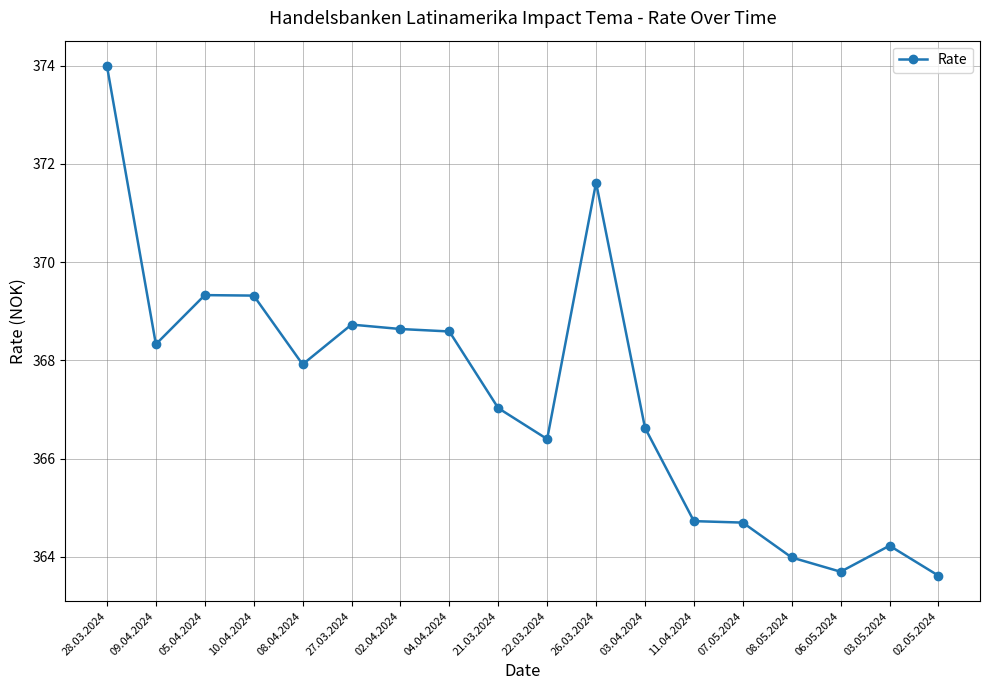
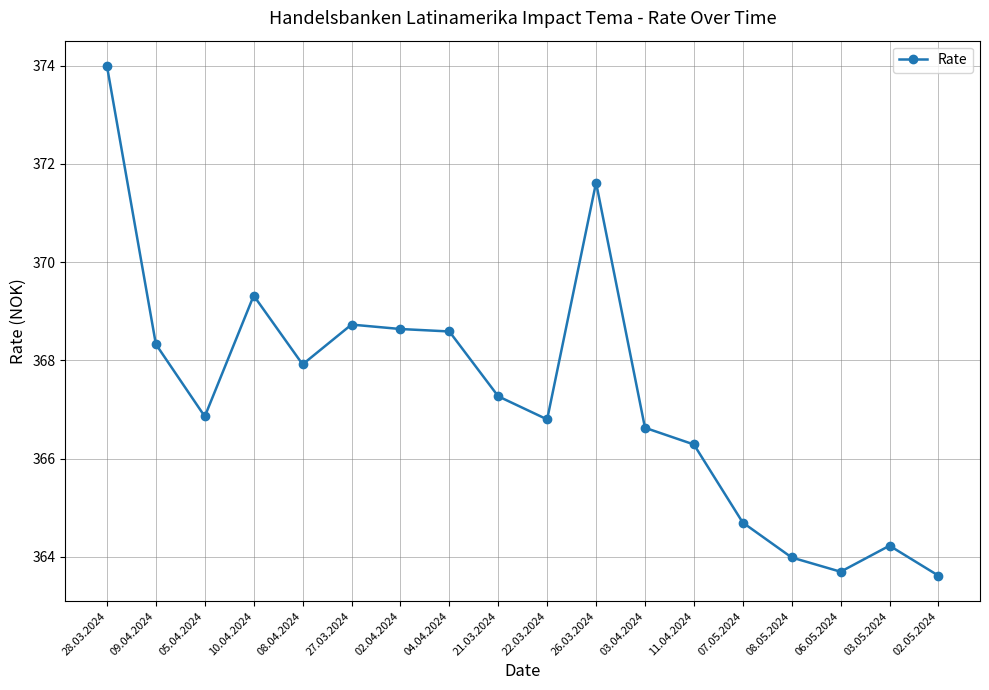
  {
    "28.03.2024": 374.0,
    "09.04.2024": 368.3,
-   "05.04.2024": 369.3,
+   "05.04.2024": 366.9,
    "10.04.2024": 369.3,
    "08.04.2024": 367.9,
    "27.03.2024": 368.7,
    "02.04.2024": 368.6,
    "04.04.2024": 368.6,
-   "21.03.2024": 367.0,
-   "22.03.2024": 366.4,
+   "21.03.2024": 367.3,
+   "22.03.2024": 366.8,
    "26.03.2024": 371.6,
    "03.04.2024": 366.6,
-   "11.04.2024": 364.7,
+   "11.04.2024": 366.3,
    "07.05.2024": 364.7,
    "08.05.2024": 364.0,
    "06.05.2024": 363.7,
    "03.05.2024": 364.2,
    "02.05.2024": 363.6
  }
